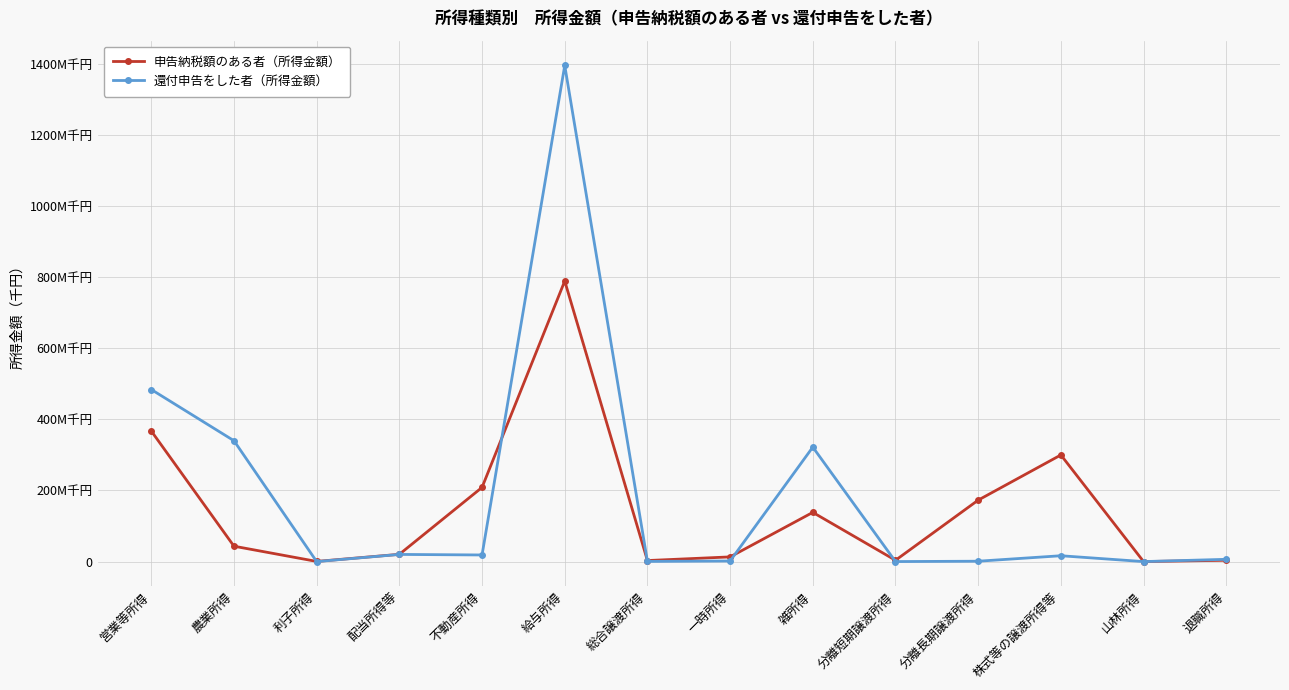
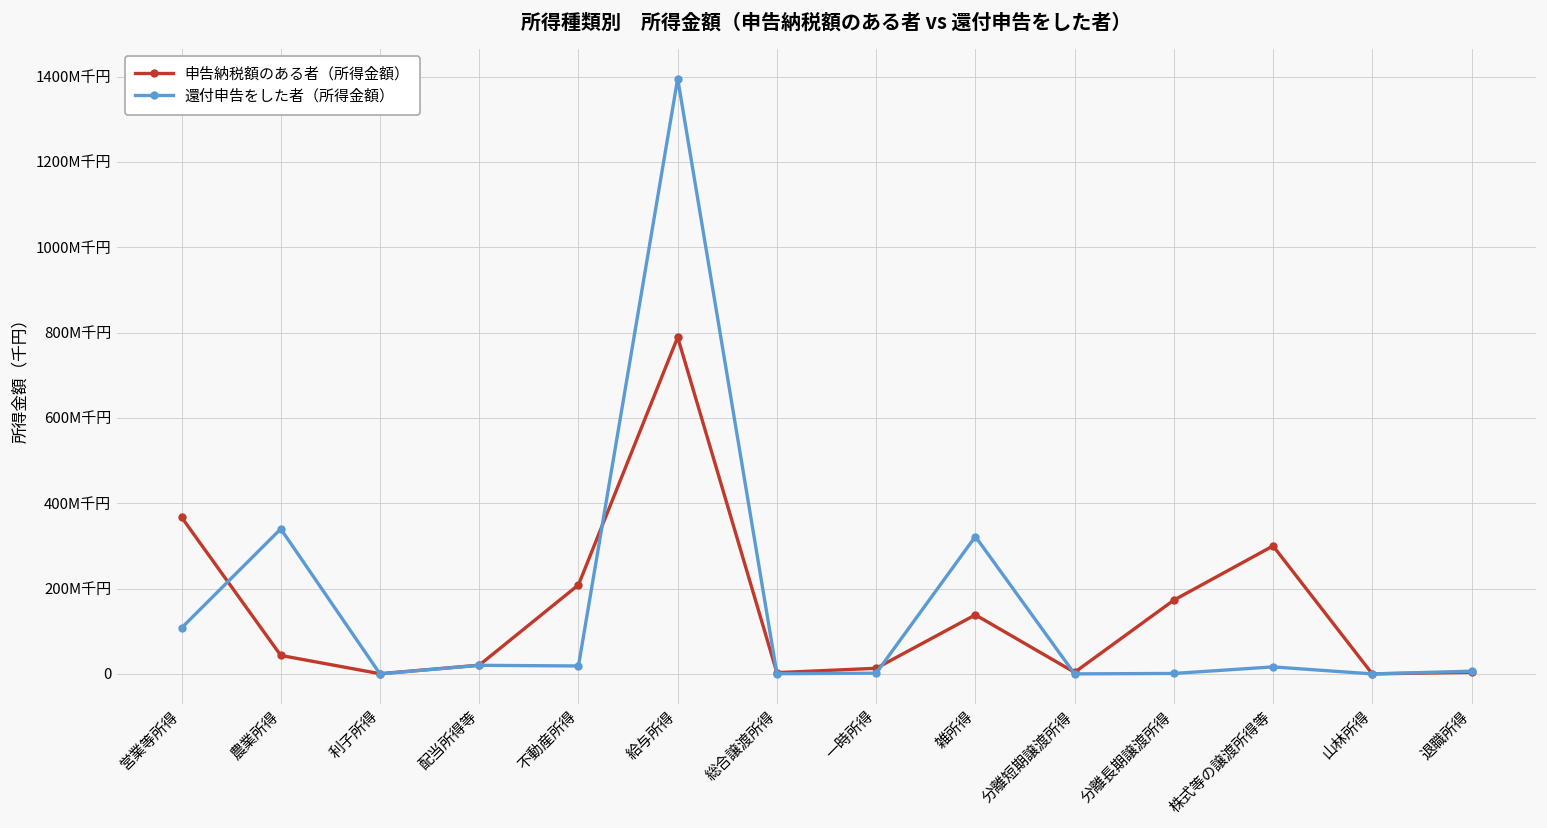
  {
    "申告納税額のある者（所得金額）": {
      "営業等所得": "370M千円",
      "農業所得": "40M千円",
      "不動産所得": "210M千円",
      "給与所得": "790M千円",
      "一時所得": "10M千円",
      "雑所得": "140M千円",
      "分離長期譲渡所得": "170M千円",
      "株式等の譲渡所得等": "300M千円"
    },
    "還付申告をした者（所得金額）": {
-     "営業等所得": "480M千円",
+     "営業等所得": "110M千円",
      "農業所得": "340M千円",
      "不動産所得": "20M千円",
      "給与所得": "1400M千円",
      "一時所得": "0M千円",
      "雑所得": "320M千円",
      "分離長期譲渡所得": "0M千円",
      "株式等の譲渡所得等": "20M千円"
    }
  }
